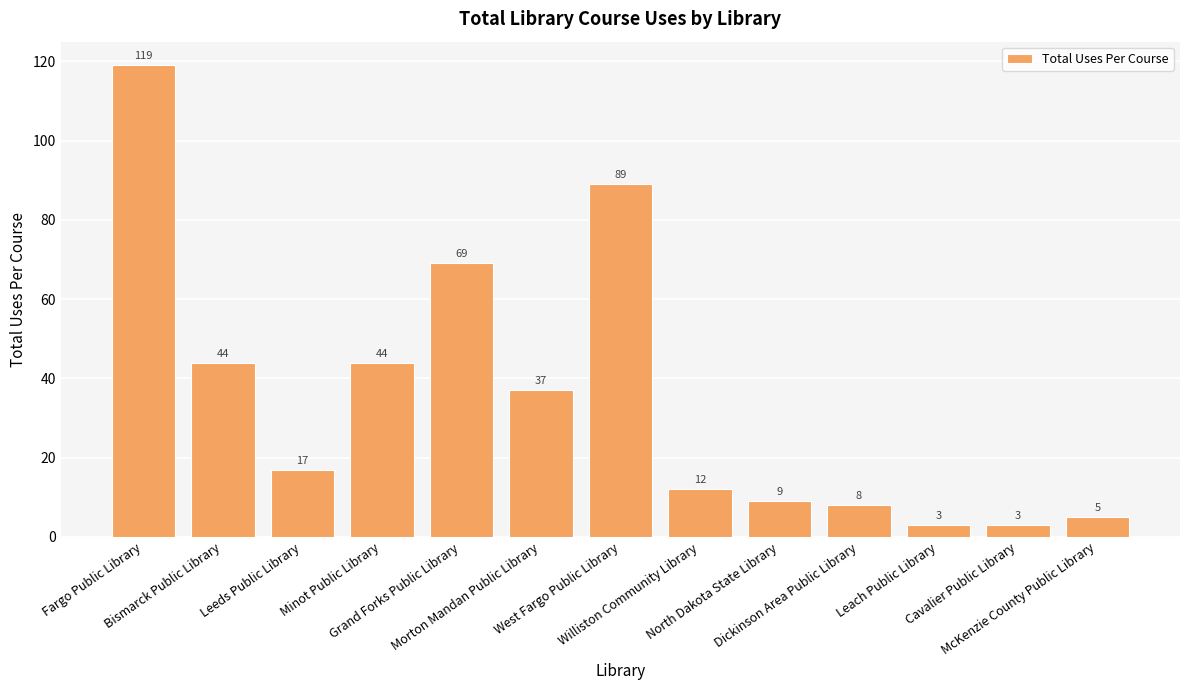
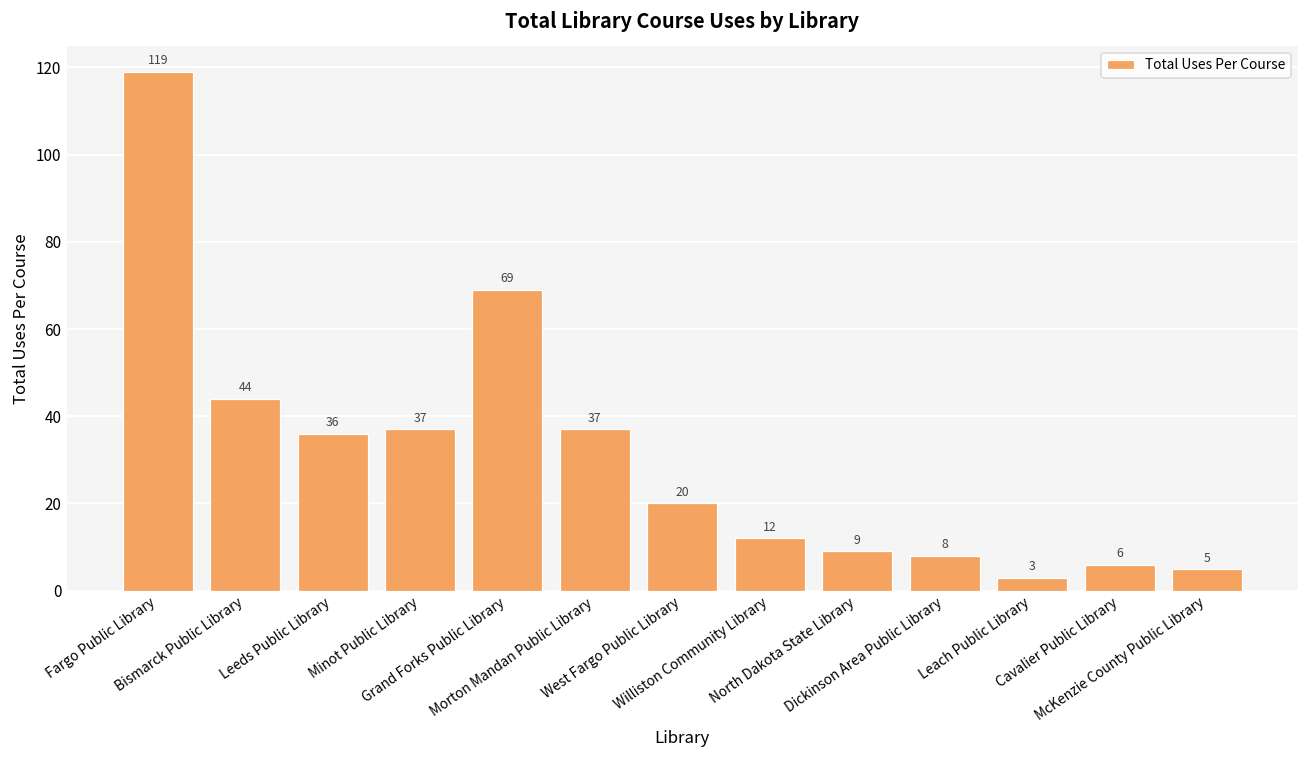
  {
    "Fargo Public Library": 119,
    "Bismarck Public Library": 44,
-   "Leeds Public Library": 17,
-   "Minot Public Library": 44,
+   "Leeds Public Library": 36,
+   "Minot Public Library": 37,
    "Grand Forks Public Library": 69,
    "Morton Mandan Public Library": 37,
-   "West Fargo Public Library": 89,
+   "West Fargo Public Library": 20,
    "Williston Community Library": 12,
    "North Dakota State Library": 9,
    "Dickinson Area Public Library": 8,
    "Leach Public Library": 3,
-   "Cavalier Public Library": 3,
+   "Cavalier Public Library": 6,
    "McKenzie County Public Library": 5
  }
